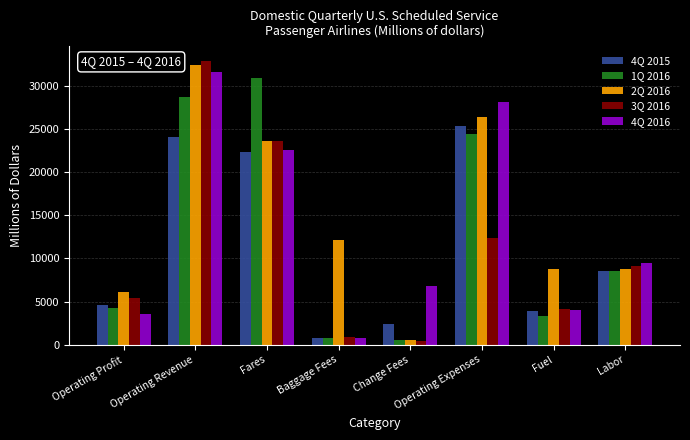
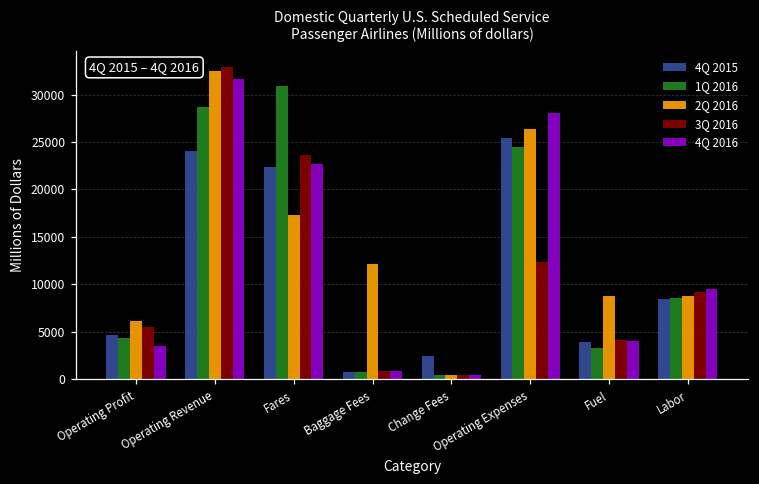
  {
    "4Q 2015": {
      "Operating Profit": 5000,
      "Operating Revenue": 24000,
      "Fares": 22000,
      "Baggage Fees": 1000,
      "Change Fees": 2000,
      "Operating Expenses": 25000,
      "Fuel": 4000,
      "Labor": 8000
    },
    "1Q 2016": {
      "Operating Profit": 4000,
      "Operating Revenue": 29000,
      "Fares": 31000,
      "Baggage Fees": 1000,
      "Change Fees": 0,
      "Operating Expenses": 24000,
      "Fuel": 3000,
      "Labor": 9000
    },
    "2Q 2016": {
      "Operating Profit": 6000,
-     "Fares": 24000,
+     "Fares": 17000,
      "Baggage Fees": 12000,
      "Change Fees": 0,
      "Operating Expenses": 26000,
      "Fuel": 9000,
      "Labor": 9000
    },
    "3Q 2016": {
      "Operating Profit": 5000,
      "Operating Revenue": 33000,
      "Fares": 24000,
      "Baggage Fees": 1000,
      "Change Fees": 0,
      "Operating Expenses": 12000,
      "Fuel": 4000,
      "Labor": 9000
    },
    "4Q 2016": {
      "Operating Profit": 4000,
      "Operating Revenue": 32000,
      "Fares": 23000,
      "Baggage Fees": 1000,
-     "Change Fees": 7000,
+     "Change Fees": 0,
      "Operating Expenses": 28000,
      "Fuel": 4000,
      "Labor": 10000
    }
  }
